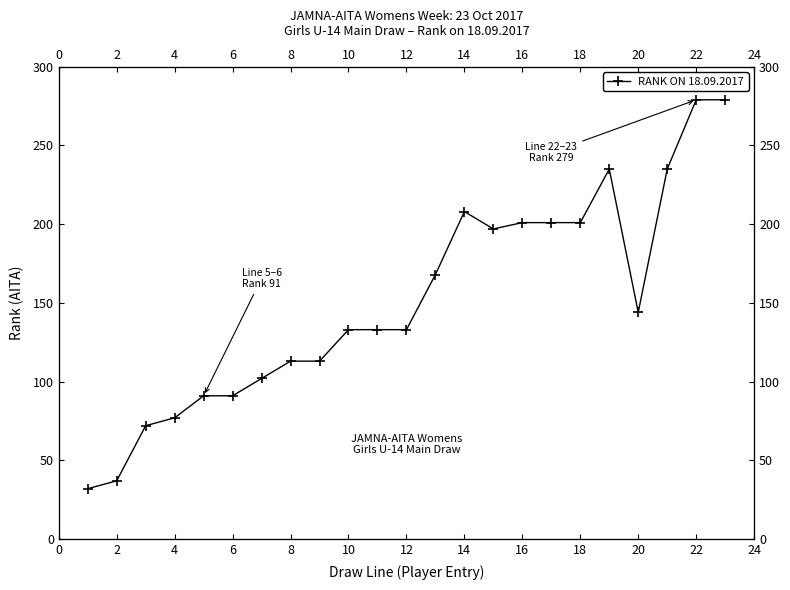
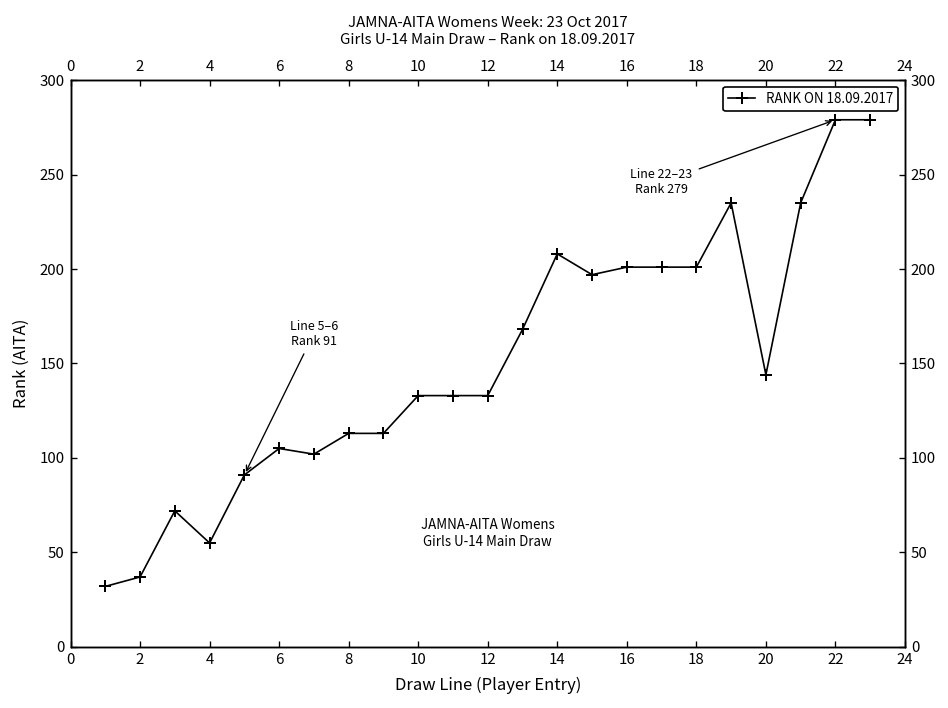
  {
    "2": 37,
-   "4": 77,
-   "6": 91,
+   "4": 55,
+   "6": 105,
    "8": 113,
    "10": 133,
    "12": 133,
    "14": 208,
    "16": 201,
    "18": 201,
    "20": 144
  }
